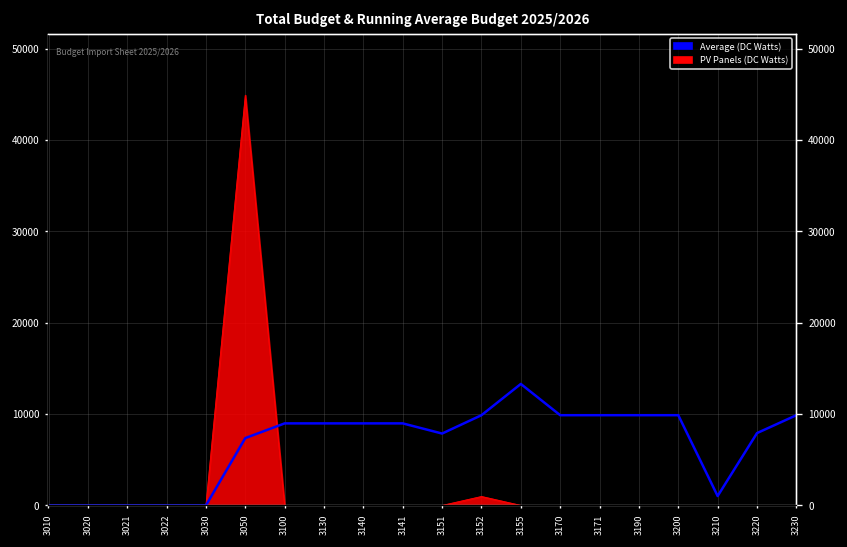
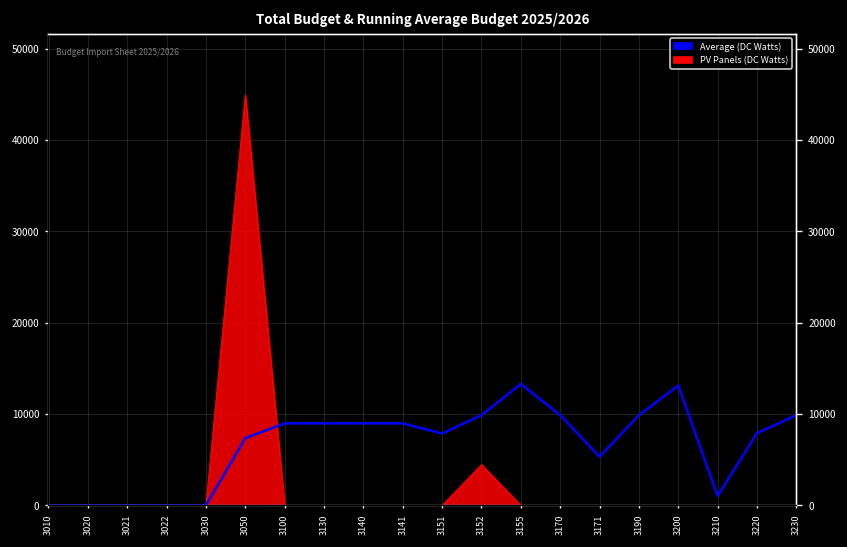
  {
    "PV Panels (DC Watts)": {
      "3050": 45000,
      "3100": 0,
      "3130": 0,
      "3140": 0,
      "3141": 0,
      "3151": 0,
-     "3152": 1000,
+     "3152": 4000,
      "3155": 0,
      "3170": 0,
      "3171": 0,
      "3190": 0,
      "3200": 0,
      "3210": 0,
      "3220": 0,
      "3230": 0
    },
    "Average (DC Watts)": {
      "3050": 7000,
      "3100": 9000,
      "3130": 9000,
      "3140": 9000,
      "3141": 9000,
      "3151": 8000,
      "3152": 10000,
      "3155": 13000,
      "3170": 10000,
-     "3171": 10000,
+     "3171": 5000,
      "3190": 10000,
-     "3200": 10000,
+     "3200": 13000,
      "3210": 1000,
      "3220": 8000,
      "3230": 10000
    }
  }
